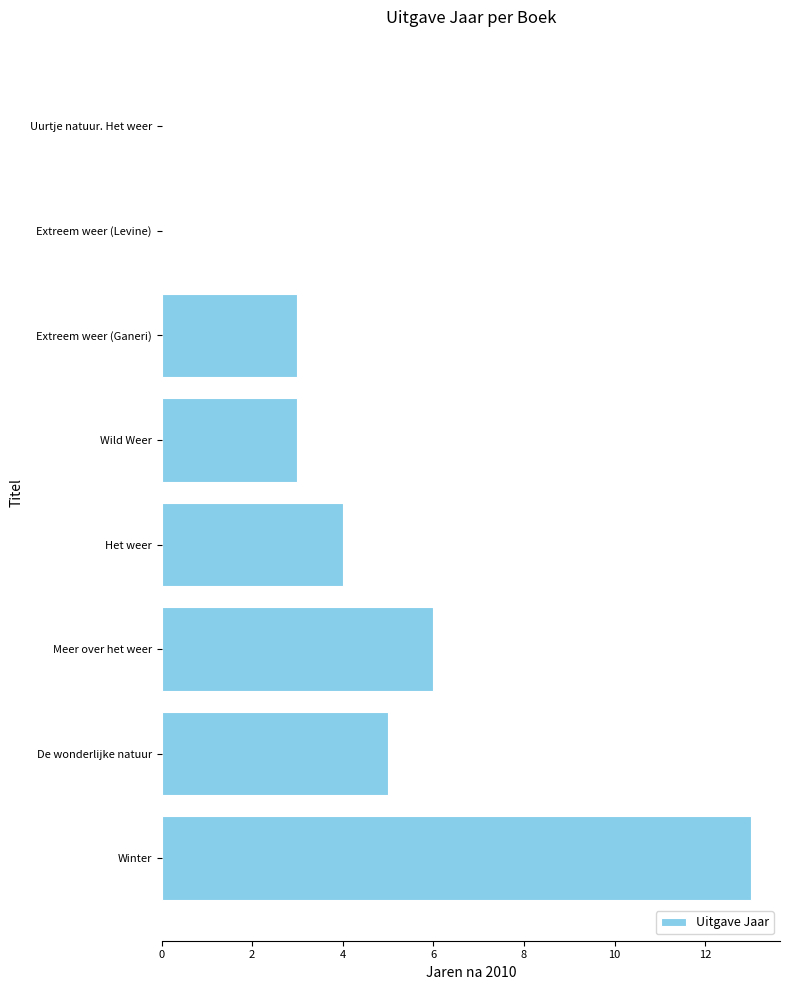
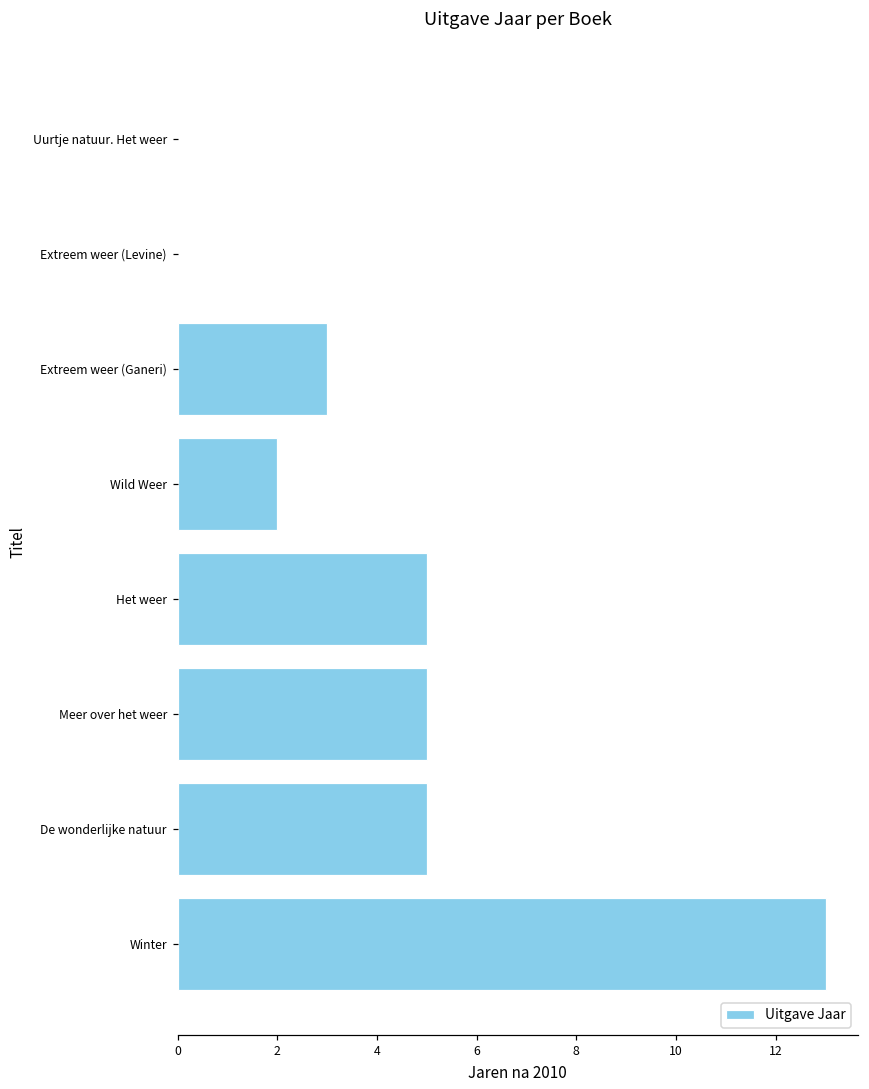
  {
    "Uurtje natuur. Het weer": 0.0,
    "Extreem weer (Levine)": 0.0,
    "Extreem weer (Ganeri)": 3.0,
-   "Wild Weer": 3.0,
-   "Het weer": 4.0,
-   "Meer over het weer": 6.0,
+   "Wild Weer": 2.0,
+   "Het weer": 5.0,
+   "Meer over het weer": 5.0,
    "De wonderlijke natuur": 5.0,
    "Winter": 13.0
  }
